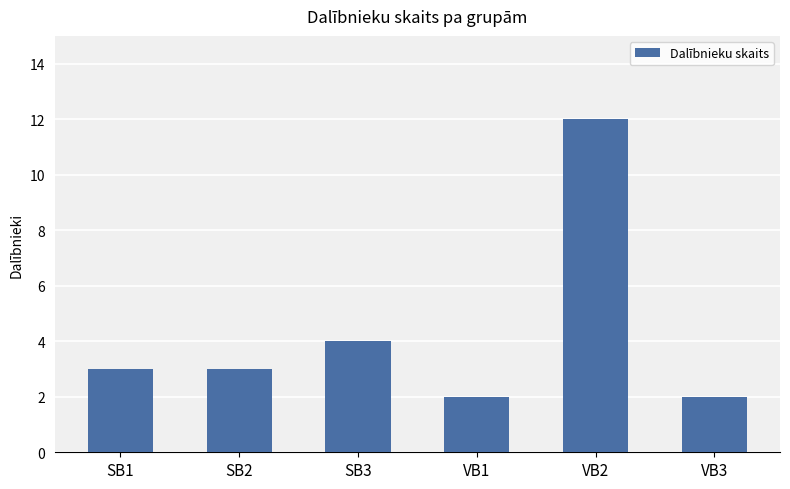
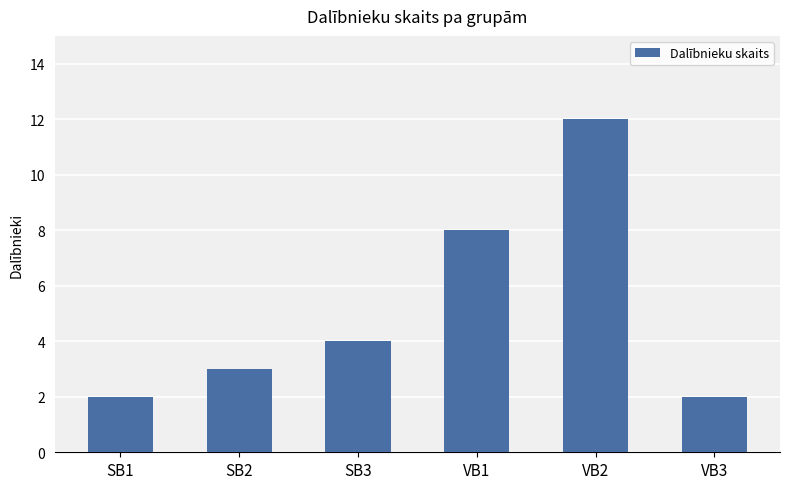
  {
-   "SB1": 3,
+   "SB1": 2,
    "SB2": 3,
    "SB3": 4,
-   "VB1": 2,
+   "VB1": 8,
    "VB2": 12,
    "VB3": 2
  }
